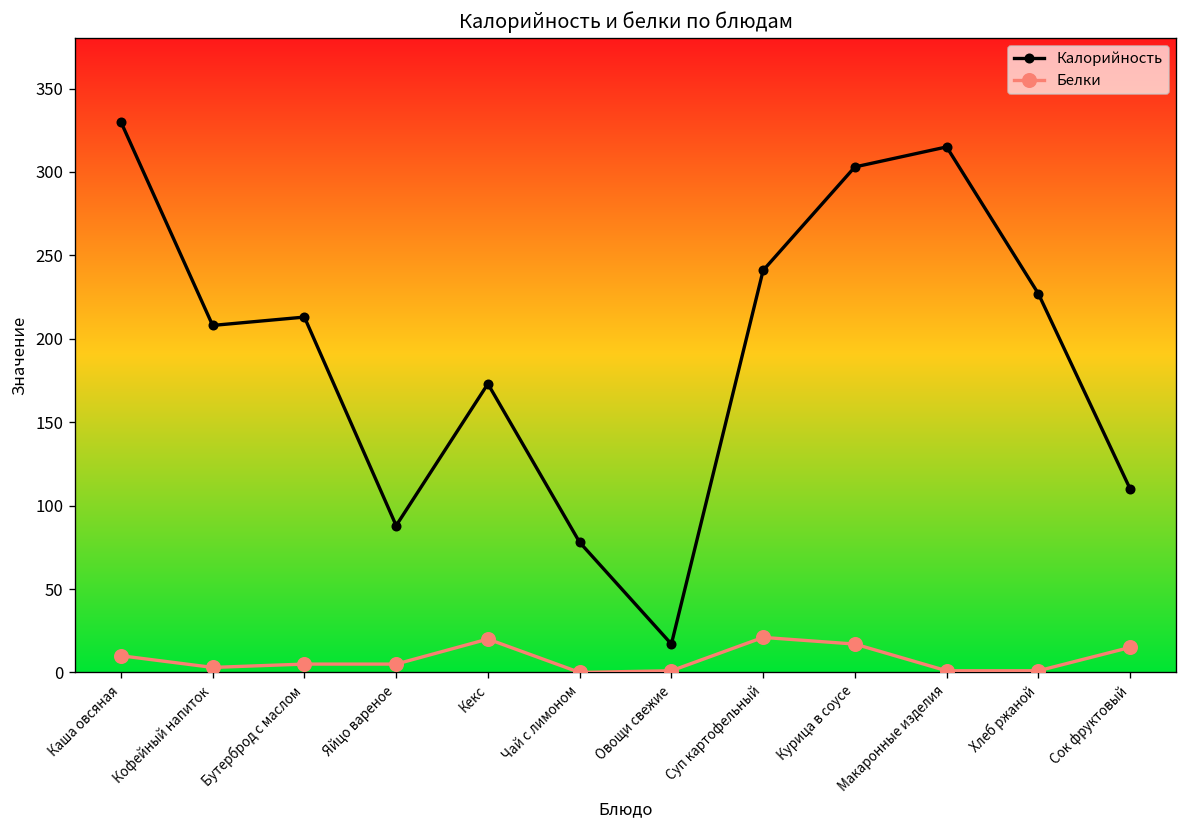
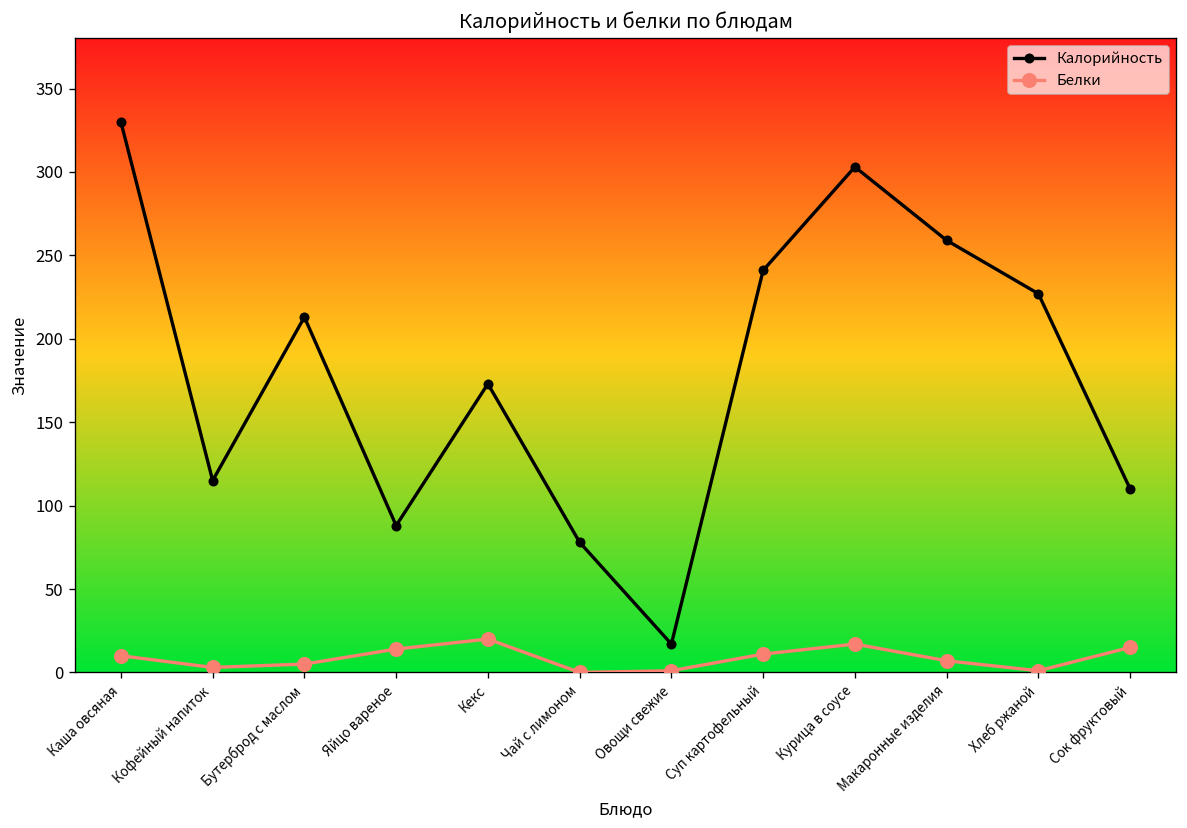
  {
    "Калорийность": {
      "Каша овсяная": 330,
-     "Кофейный напиток": 208,
+     "Кофейный напиток": 115,
      "Бутерброд с маслом": 213,
      "Яйцо вареное": 88,
      "Кекс": 173,
      "Чай с лимоном": 78,
      "Овощи свежие": 17,
      "Суп картофельный": 241,
      "Курица в соусе": 303,
-     "Макаронные изделия": 315,
+     "Макаронные изделия": 259,
      "Хлеб ржаной": 227,
      "Сок фруктовый": 110
    },
    "Белки": {
      "Каша овсяная": 10,
      "Кофейный напиток": 3,
      "Бутерброд с маслом": 5,
-     "Яйцо вареное": 5,
+     "Яйцо вареное": 14,
      "Кекс": 20,
      "Чай с лимоном": 0,
      "Овощи свежие": 1,
-     "Суп картофельный": 21,
+     "Суп картофельный": 11,
      "Курица в соусе": 17,
-     "Макаронные изделия": 1,
+     "Макаронные изделия": 7,
      "Хлеб ржаной": 1,
      "Сок фруктовый": 15
    }
  }
